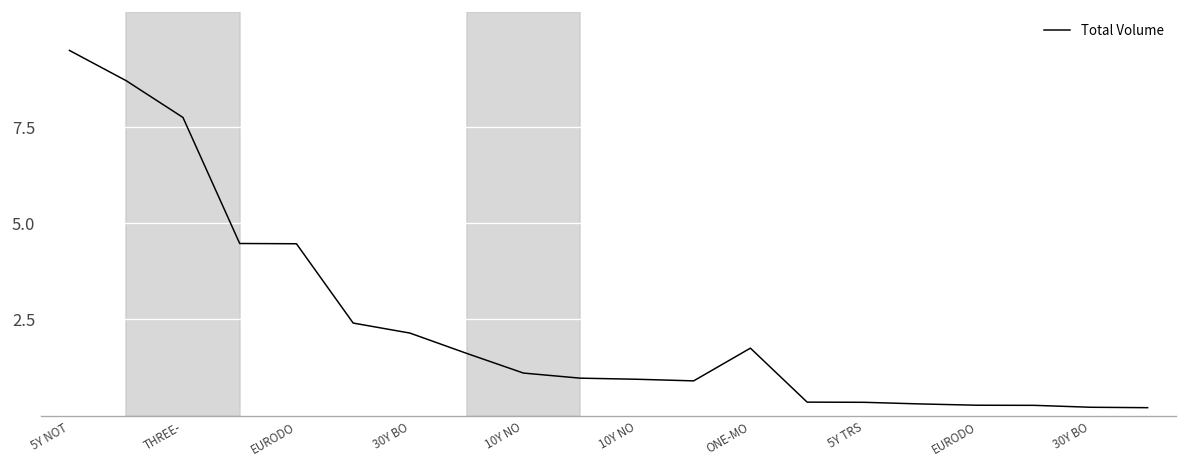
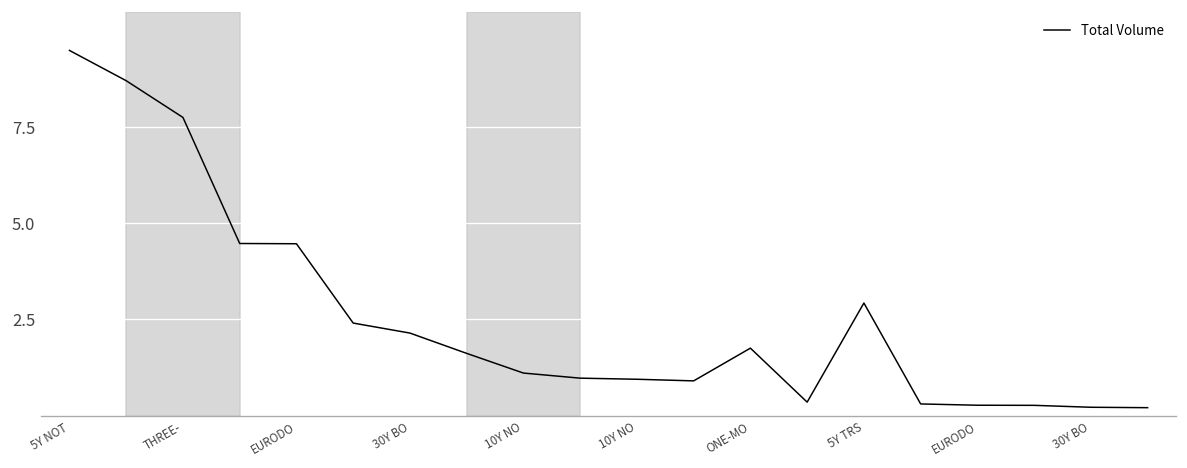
  {
    "5Y NOT": 9.5,
    "THREE-": 7.8,
    "ONE-MO": 1.8,
-   "5Y TRS": 0.3
+   "5Y TRS": 2.9
  }
